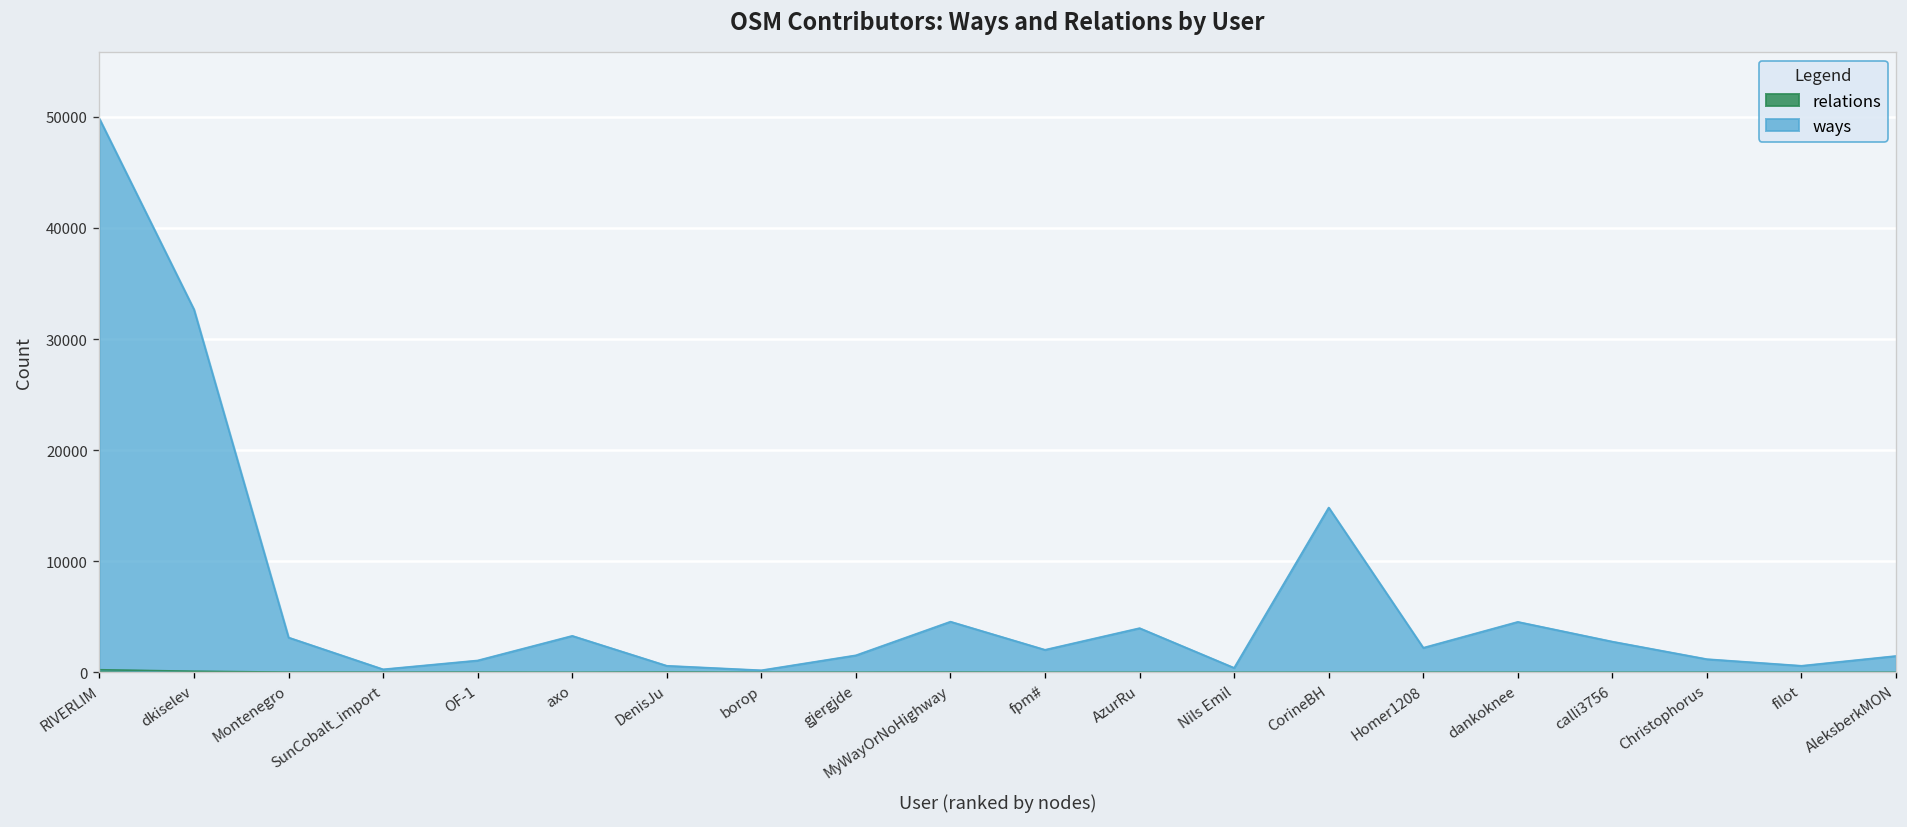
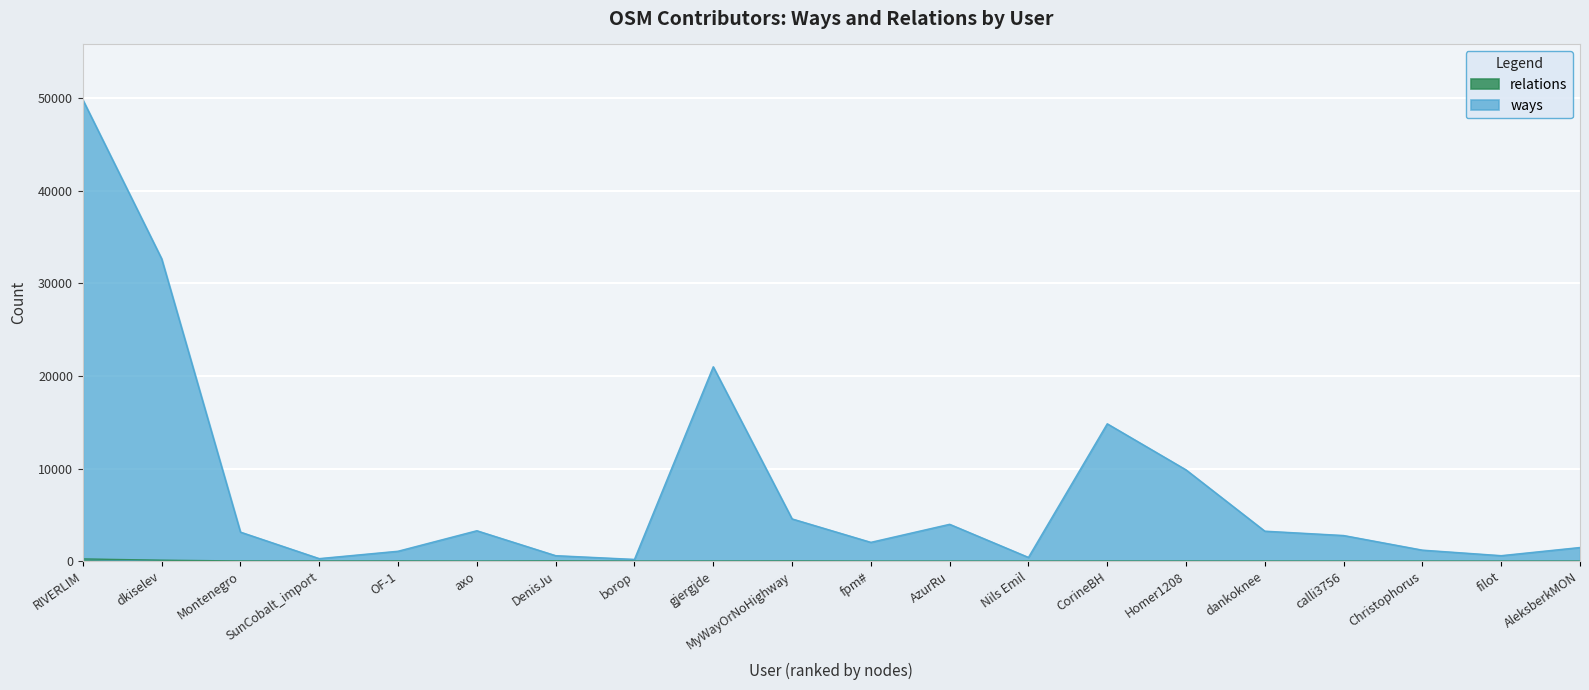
  {
    "relations": {
      "RIVERLIM": 0,
      "dkiselev": 0,
      "Montenegro": 0,
      "OF-1": 0,
      "axo": 0,
      "DenisJu": 0,
      "gjergjde": 0,
      "MyWayOrNoHighway": 0,
      "fpm#": 0,
      "AzurRu": 0,
      "Nils Emil": 0,
      "CorineBH": 0,
      "Homer1208": 0,
      "dankoknee": 0,
      "calli3756": 0,
      "Christophorus": 0,
      "filot": 0,
      "AleksberkMON": 0
    },
    "ways": {
      "RIVERLIM": 50000,
      "dkiselev": 33000,
      "Montenegro": 3000,
      "OF-1": 1000,
      "axo": 3000,
      "DenisJu": 1000,
-     "gjergjde": 2000,
+     "gjergjde": 21000,
      "MyWayOrNoHighway": 5000,
      "fpm#": 2000,
      "AzurRu": 4000,
      "Nils Emil": 0,
      "CorineBH": 15000,
-     "Homer1208": 2000,
-     "dankoknee": 5000,
+     "Homer1208": 10000,
+     "dankoknee": 3000,
      "calli3756": 3000,
      "Christophorus": 1000,
      "filot": 1000,
      "AleksberkMON": 1000
    }
  }
